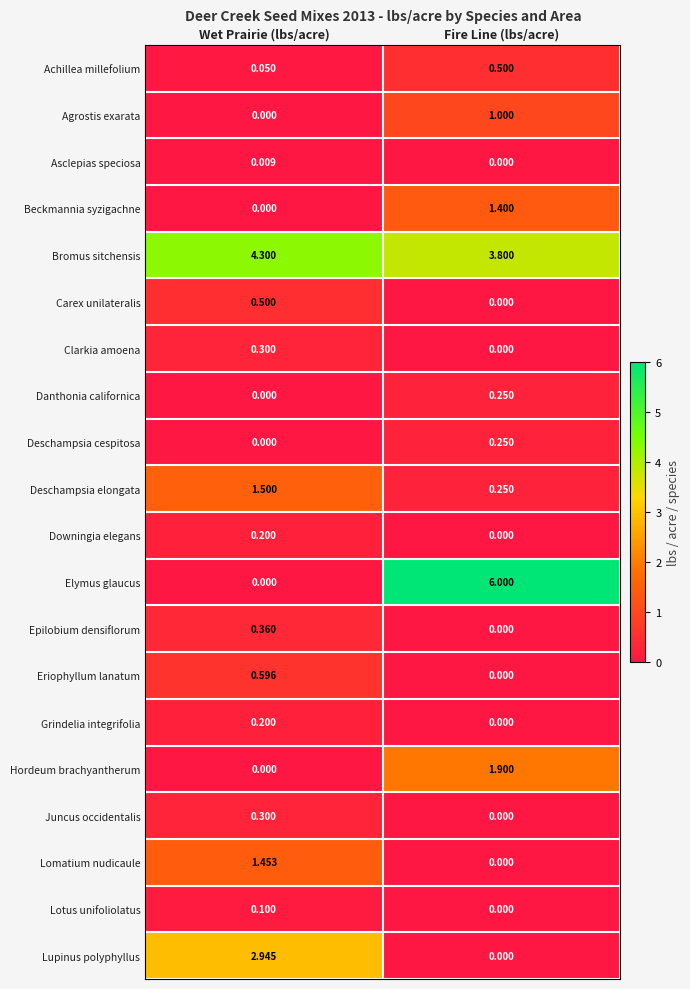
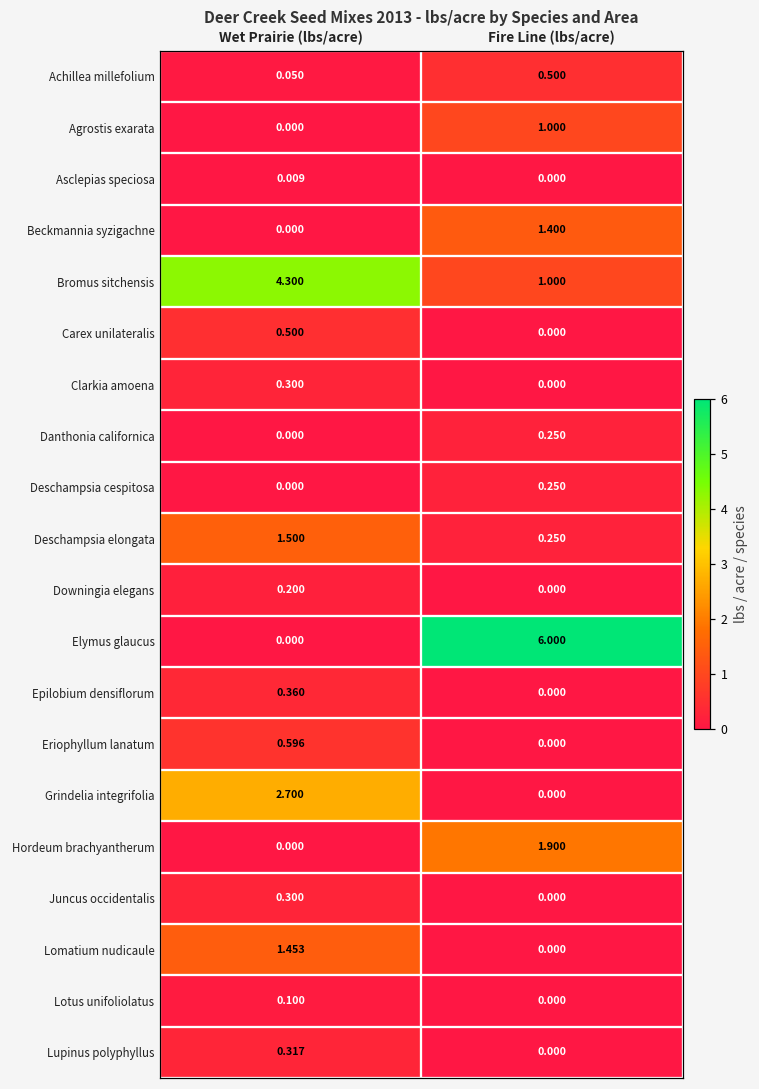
  {
    "Achillea millefolium": {
      "Wet Prairie (lbs/acre)": 0.050,
      "Fire Line (lbs/acre)": 0.500
    },
    "Agrostis exarata": {
      "Wet Prairie (lbs/acre)": 0.000,
      "Fire Line (lbs/acre)": 1.000
    },
    "Asclepias speciosa": {
      "Wet Prairie (lbs/acre)": 0.009,
      "Fire Line (lbs/acre)": 0.000
    },
    "Beckmannia syzigachne": {
      "Wet Prairie (lbs/acre)": 0.000,
      "Fire Line (lbs/acre)": 1.400
    },
    "Bromus sitchensis": {
      "Wet Prairie (lbs/acre)": 4.300,
-     "Fire Line (lbs/acre)": 3.800
+     "Fire Line (lbs/acre)": 1.000
    },
    "Carex unilateralis": {
      "Wet Prairie (lbs/acre)": 0.500,
      "Fire Line (lbs/acre)": 0.000
    },
    "Clarkia amoena": {
      "Wet Prairie (lbs/acre)": 0.300,
      "Fire Line (lbs/acre)": 0.000
    },
    "Danthonia californica": {
      "Wet Prairie (lbs/acre)": 0.000,
      "Fire Line (lbs/acre)": 0.250
    },
    "Deschampsia cespitosa": {
      "Wet Prairie (lbs/acre)": 0.000,
      "Fire Line (lbs/acre)": 0.250
    },
    "Deschampsia elongata": {
      "Wet Prairie (lbs/acre)": 1.500,
      "Fire Line (lbs/acre)": 0.250
    },
    "Downingia elegans": {
      "Wet Prairie (lbs/acre)": 0.200,
      "Fire Line (lbs/acre)": 0.000
    },
    "Elymus glaucus": {
      "Wet Prairie (lbs/acre)": 0.000,
      "Fire Line (lbs/acre)": 6.000
    },
    "Epilobium densiflorum": {
      "Wet Prairie (lbs/acre)": 0.360,
      "Fire Line (lbs/acre)": 0.000
    },
    "Eriophyllum lanatum": {
      "Wet Prairie (lbs/acre)": 0.596,
      "Fire Line (lbs/acre)": 0.000
    },
    "Grindelia integrifolia": {
-     "Wet Prairie (lbs/acre)": 0.200,
+     "Wet Prairie (lbs/acre)": 2.700,
      "Fire Line (lbs/acre)": 0.000
    },
    "Hordeum brachyantherum": {
      "Wet Prairie (lbs/acre)": 0.000,
      "Fire Line (lbs/acre)": 1.900
    },
    "Juncus occidentalis": {
      "Wet Prairie (lbs/acre)": 0.300,
      "Fire Line (lbs/acre)": 0.000
    },
    "Lomatium nudicaule": {
      "Wet Prairie (lbs/acre)": 1.453,
      "Fire Line (lbs/acre)": 0.000
    },
    "Lotus unifoliolatus": {
      "Wet Prairie (lbs/acre)": 0.100,
      "Fire Line (lbs/acre)": 0.000
    },
    "Lupinus polyphyllus": {
-     "Wet Prairie (lbs/acre)": 2.945,
+     "Wet Prairie (lbs/acre)": 0.317,
      "Fire Line (lbs/acre)": 0.000
    }
  }
